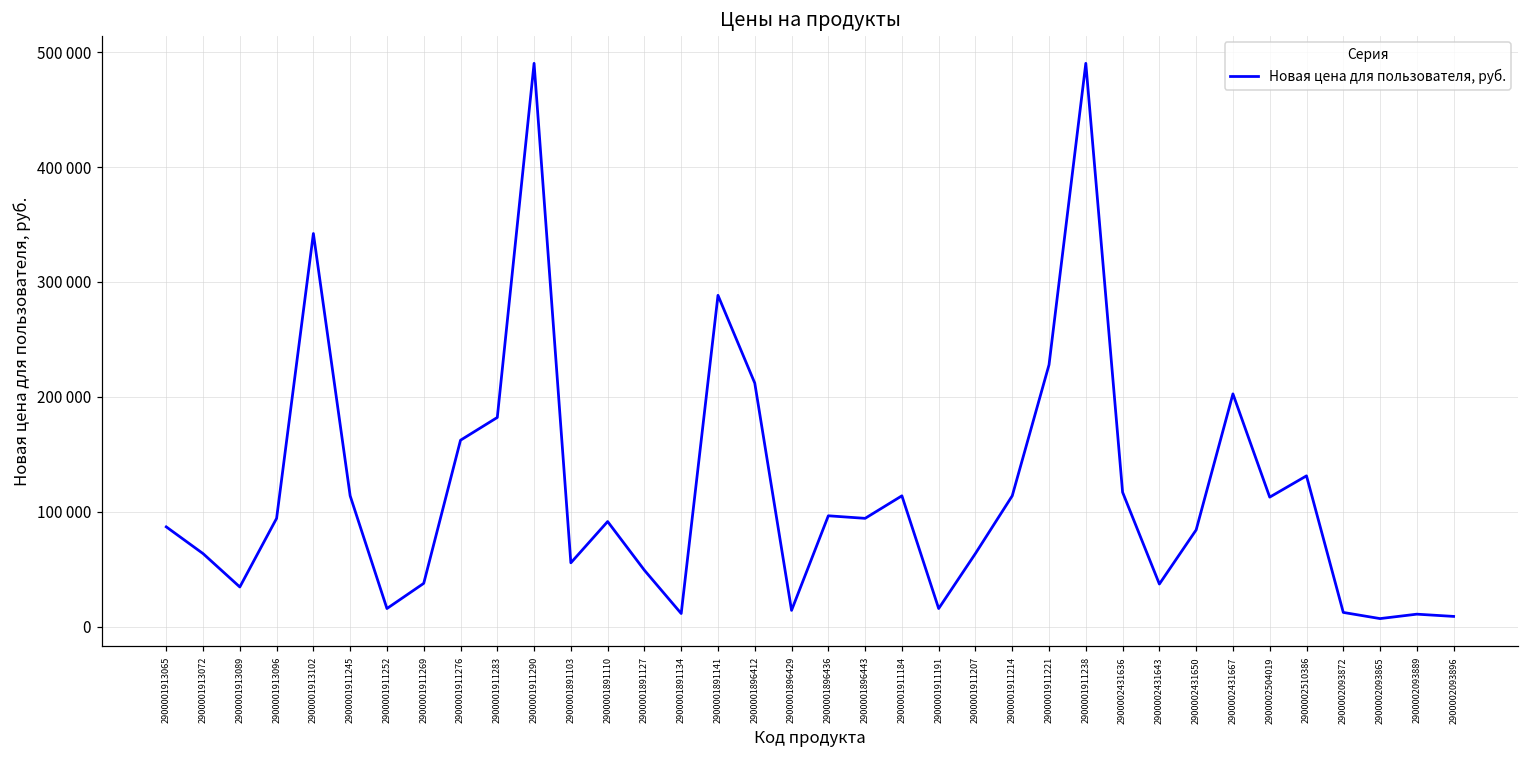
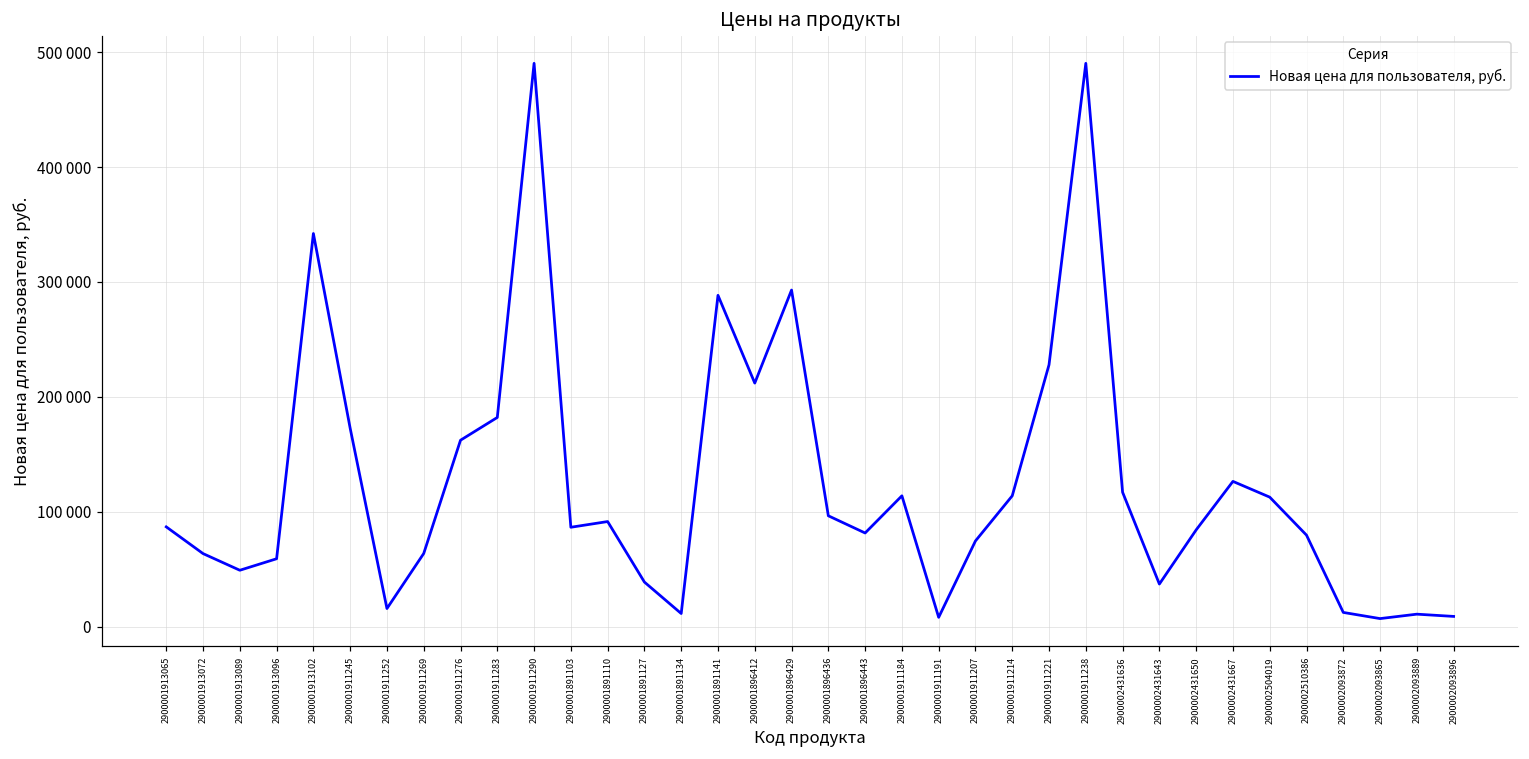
  {
    "2900001913065": 87000,
    "2900001913072": 64000,
-   "2900001913089": 35000,
-   "2900001913096": 94000,
+   "2900001913089": 49000,
+   "2900001913096": 59000,
    "2900001913102": 342000,
-   "2900001911245": 114000,
+   "2900001911245": 173000,
    "2900001911252": 16000,
-   "2900001911269": 38000,
+   "2900001911269": 64000,
    "2900001911276": 162000,
    "2900001911283": 182000,
    "2900001911290": 490000,
-   "2900001891103": 56000,
+   "2900001891103": 87000,
    "2900001891110": 92000,
-   "2900001891127": 49000,
+   "2900001891127": 39000,
    "2900001891134": 12000,
    "2900001891141": 288000,
    "2900001896412": 212000,
-   "2900001896429": 14000,
+   "2900001896429": 293000,
    "2900001896436": 97000,
-   "2900001896443": 94000,
+   "2900001896443": 82000,
    "2900001911184": 114000,
-   "2900001911191": 16000,
-   "2900001911207": 64000,
+   "2900001911191": 8000,
+   "2900001911207": 75000,
    "2900001911214": 114000,
    "2900001911221": 228000,
    "2900001911238": 490000,
    "2900002431636": 117000,
    "2900002431643": 37000,
    "2900002431650": 84000,
-   "2900002431667": 203000,
+   "2900002431667": 127000,
    "2900002504019": 113000,
-   "2900002510386": 131000,
+   "2900002510386": 80000,
    "2900002093872": 13000,
    "2900002093865": 7000,
    "2900002093889": 11000,
    "2900002093896": 9000
  }
